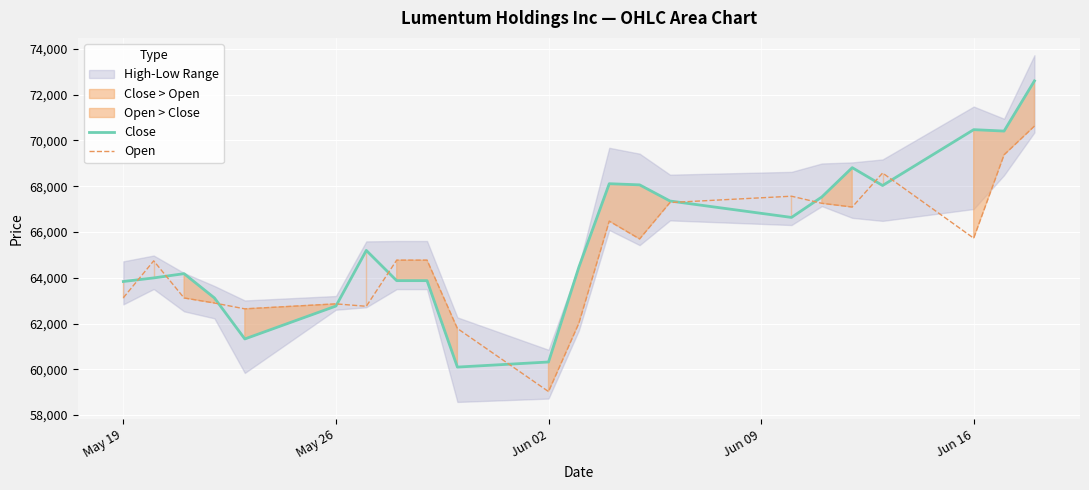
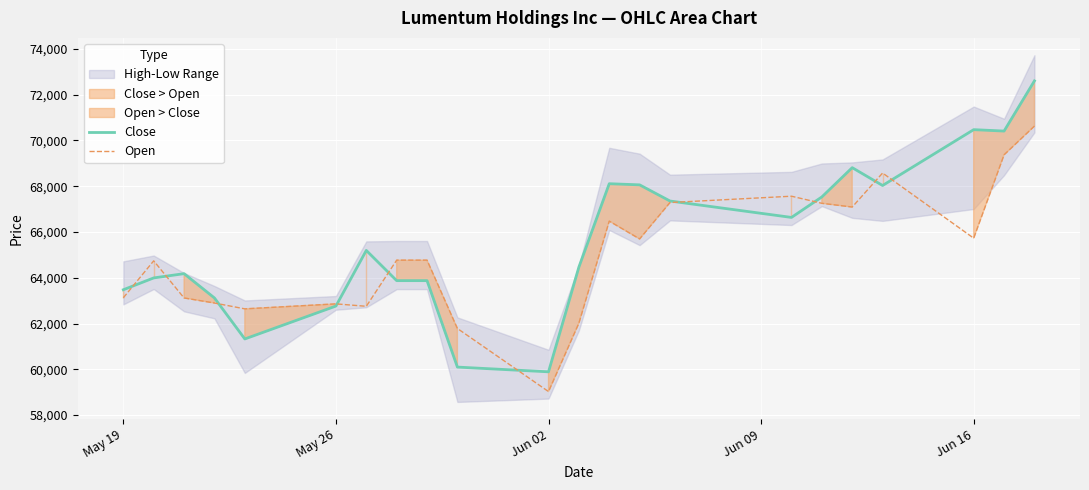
  {
    "Close": {
-     "May 19": "63,800",
-     "Jun 02": "60,300",
+     "May 19": "63,500",
+     "Jun 02": "59,900",
      "Jun 16": "70,500"
    },
    "Open": {
      "May 19": "63,100",
      "Jun 02": "59,000",
      "Jun 16": "65,700"
    }
  }
